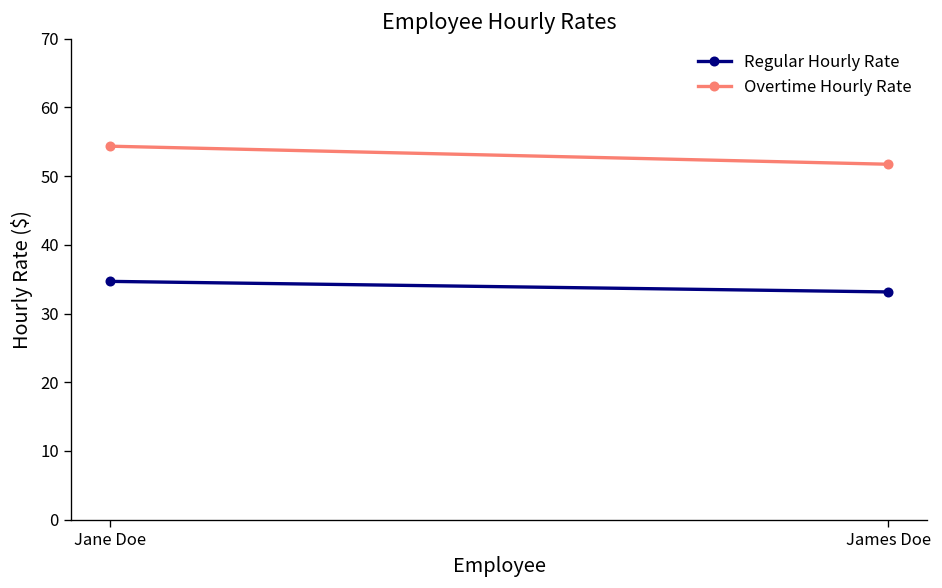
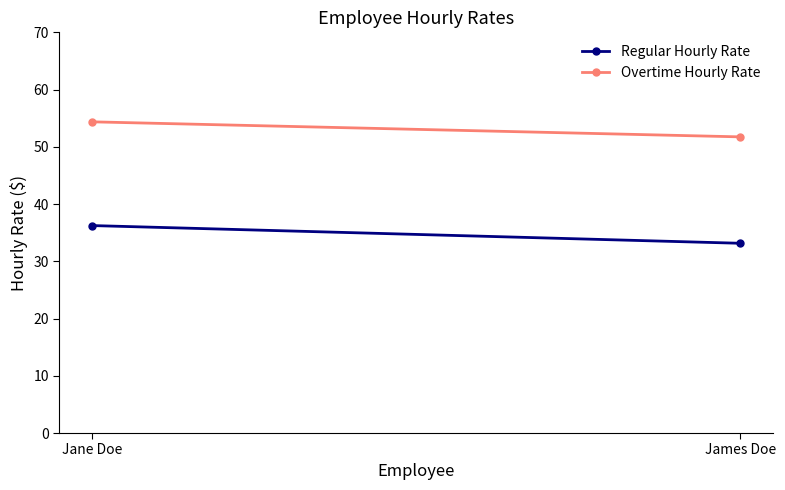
  {
    "Regular Hourly Rate": {
-     "Jane Doe": 35,
+     "Jane Doe": 36,
      "James Doe": 33
    },
    "Overtime Hourly Rate": {
      "Jane Doe": 54,
      "James Doe": 52
    }
  }
